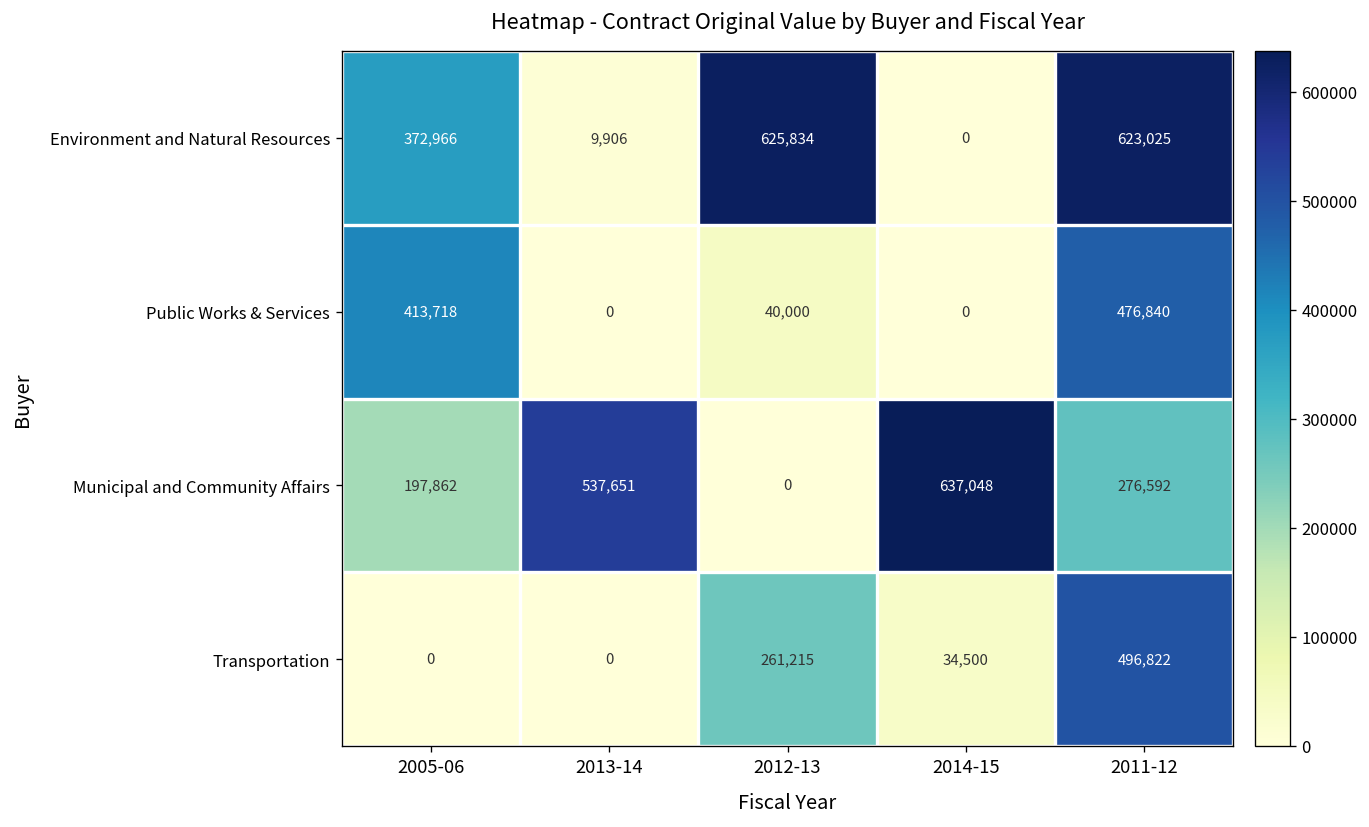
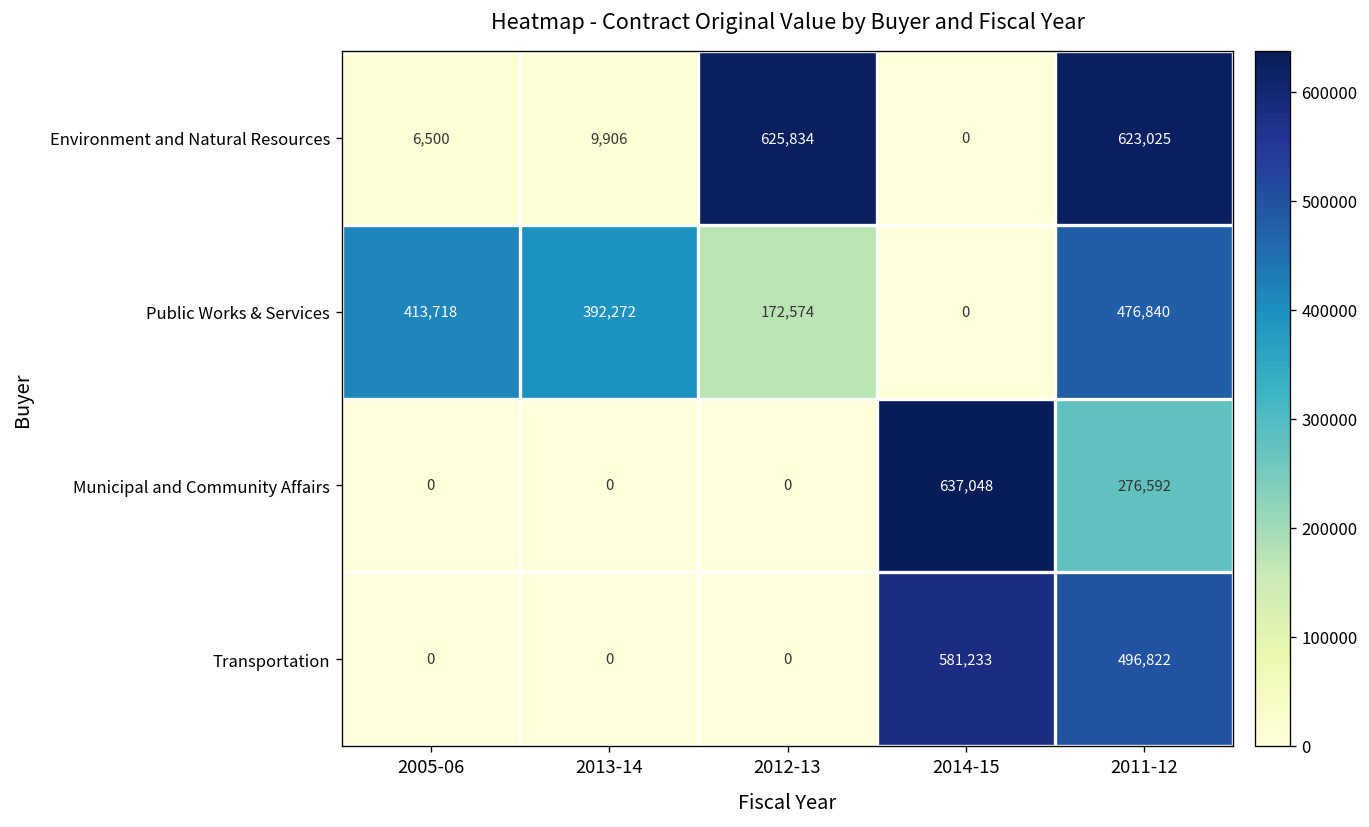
  {
    "Environment and Natural Resources": {
-     "2005-06": "372,966",
+     "2005-06": "6,500",
      "2013-14": "9,906",
      "2012-13": "625,834",
      "2014-15": "0",
      "2011-12": "623,025"
    },
    "Public Works & Services": {
      "2005-06": "413,718",
-     "2013-14": "0",
-     "2012-13": "40,000",
+     "2013-14": "392,272",
+     "2012-13": "172,574",
      "2014-15": "0",
      "2011-12": "476,840"
    },
    "Municipal and Community Affairs": {
-     "2005-06": "197,862",
-     "2013-14": "537,651",
+     "2005-06": "0",
+     "2013-14": "0",
      "2012-13": "0",
      "2014-15": "637,048",
      "2011-12": "276,592"
    },
    "Transportation": {
      "2005-06": "0",
      "2013-14": "0",
-     "2012-13": "261,215",
-     "2014-15": "34,500",
+     "2012-13": "0",
+     "2014-15": "581,233",
      "2011-12": "496,822"
    }
  }
